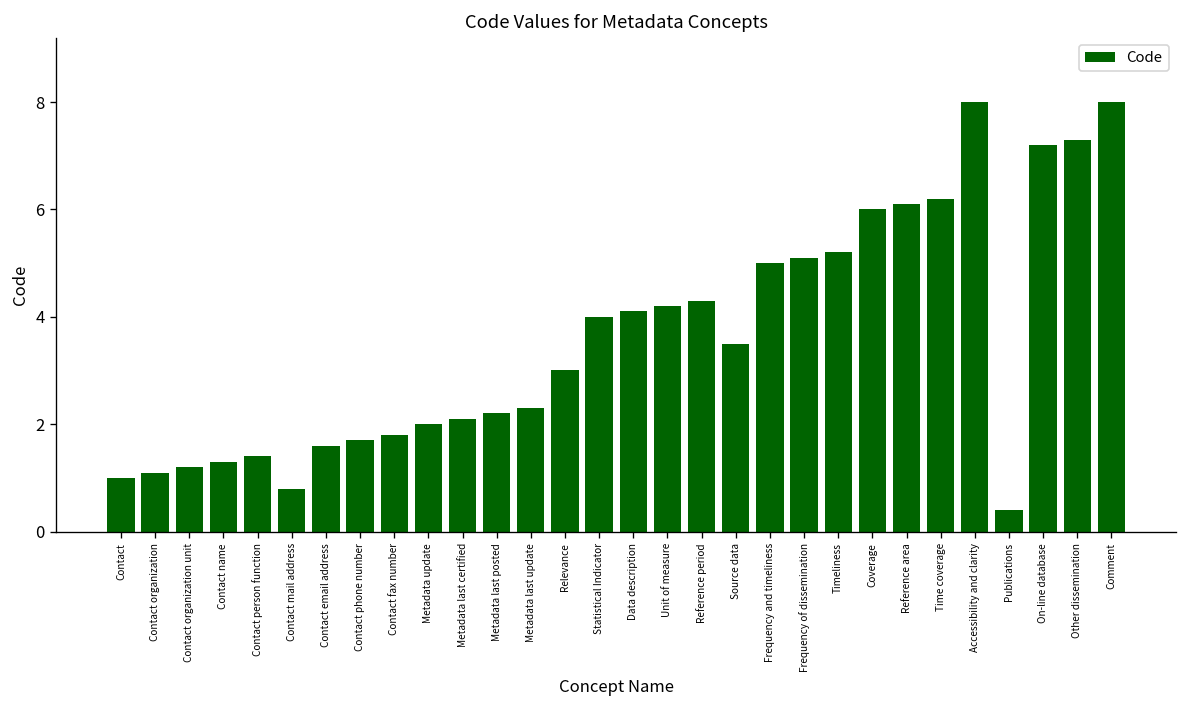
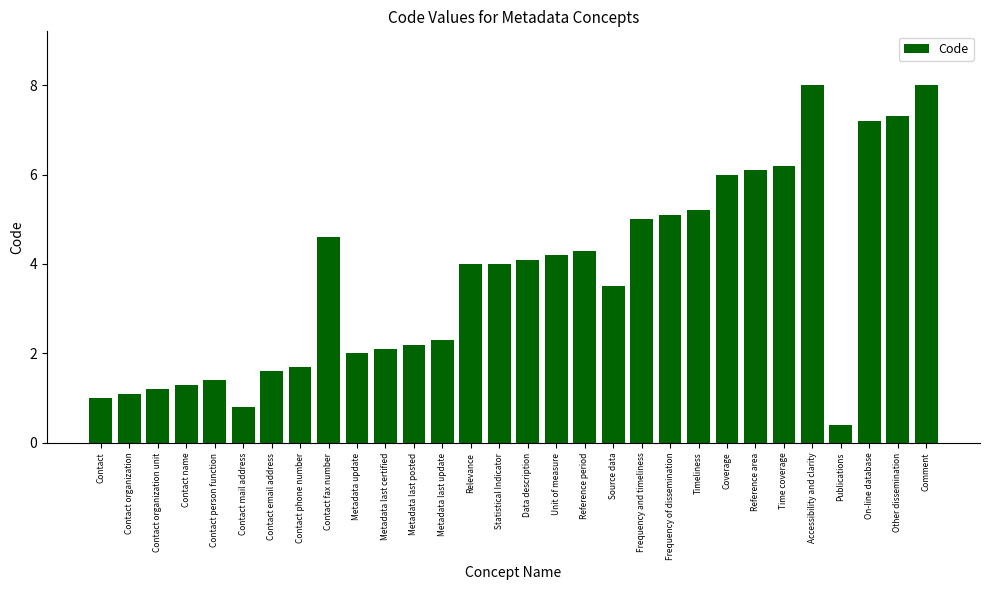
  {
    "Contact": 1.0,
    "Contact organization": 1.1,
    "Contact organization unit": 1.2,
    "Contact name": 1.3,
    "Contact person function": 1.4,
    "Contact mail address": 0.8,
    "Contact email address": 1.6,
    "Contact phone number": 1.7,
-   "Contact fax number": 1.8,
+   "Contact fax number": 4.6,
    "Metadata update": 2.0,
    "Metadata last certified": 2.1,
    "Metadata last posted": 2.2,
    "Metadata last update": 2.3,
-   "Relevance": 3,
+   "Relevance": 4,
    "Statistical Indicator": 4.0,
    "Data description": 4.1,
    "Unit of measure": 4.2,
    "Reference period": 4.3,
    "Source data": 3.5,
    "Frequency and timeliness": 5.0,
    "Frequency of dissemination": 5.1,
    "Timeliness": 5.2,
    "Coverage": 6.0,
    "Reference area": 6.1,
    "Time coverage": 6.2,
    "Accessibility and clarity": 8.0,
    "Publications": 0.4,
    "On-line database": 7.2,
    "Other dissemination": 7.3,
    "Comment": 8.0
  }
